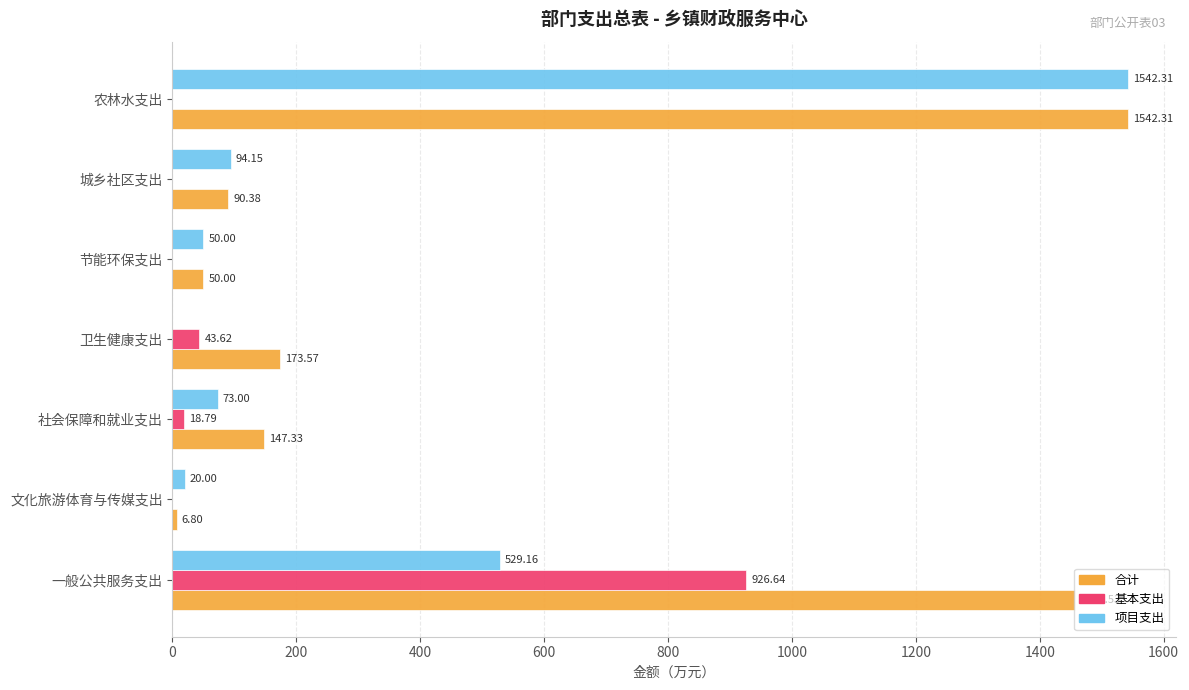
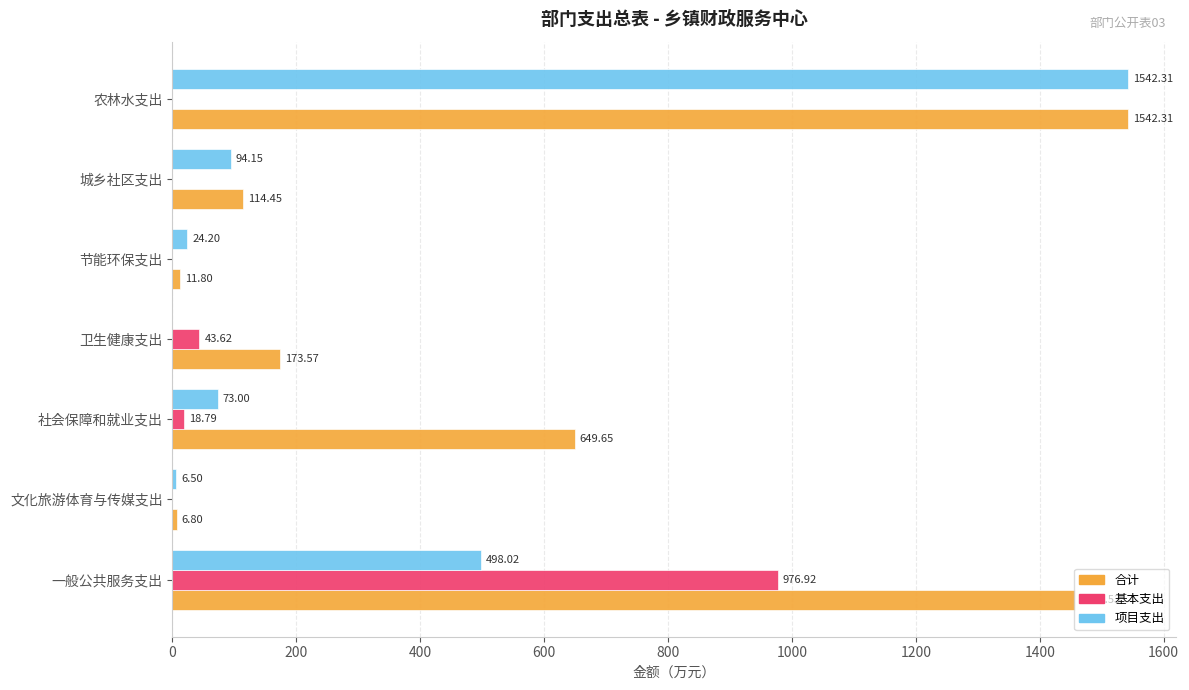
  {
    "合计": {
      "农林水支出": 1542.31,
-     "城乡社区支出": 90.38,
-     "节能环保支出": 50.00,
+     "城乡社区支出": 114.45,
+     "节能环保支出": 11.80,
      "卫生健康支出": 173.57,
-     "社会保障和就业支出": 147.33,
+     "社会保障和就业支出": 649.65,
      "文化旅游体育与传媒支出": 6.80
    },
    "基本支出": {
      "卫生健康支出": 43.62,
      "社会保障和就业支出": 18.79,
-     "一般公共服务支出": 926.64
+     "一般公共服务支出": 976.92
    },
    "项目支出": {
      "农林水支出": 1542.31,
      "城乡社区支出": 94.15,
-     "节能环保支出": 50.00,
+     "节能环保支出": 24.20,
      "社会保障和就业支出": 73.00,
-     "文化旅游体育与传媒支出": 20.00,
-     "一般公共服务支出": 529.16
+     "文化旅游体育与传媒支出": 6.50,
+     "一般公共服务支出": 498.02
    }
  }
